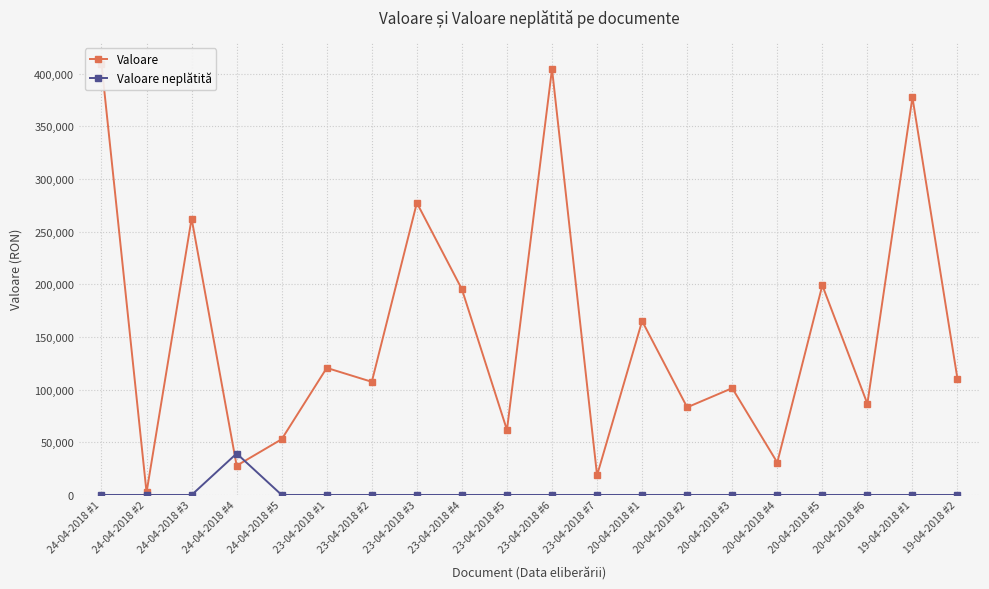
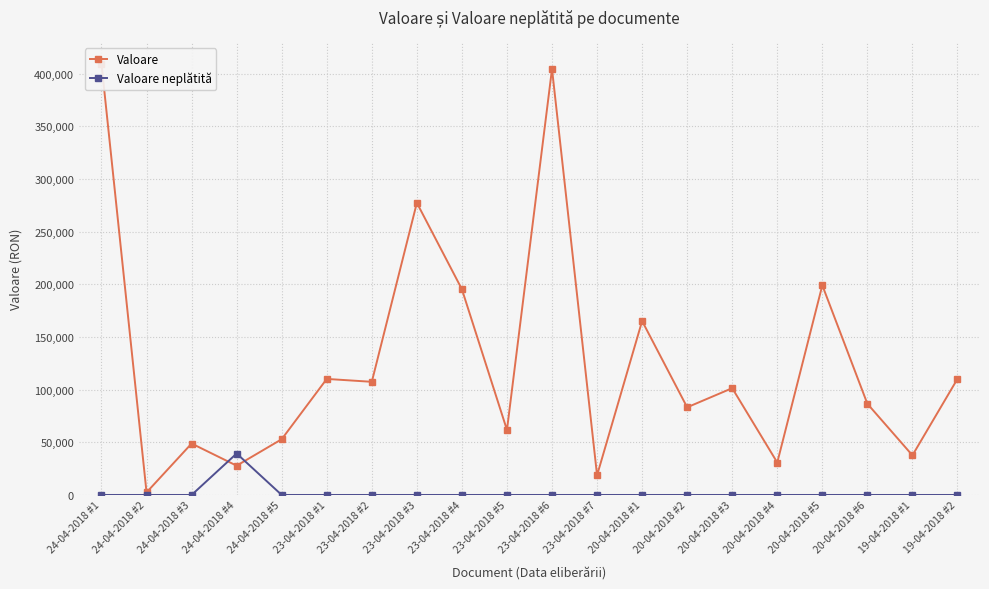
  {
    "Valoare": {
      "24-04-2018 #2": "2,000",
-     "24-04-2018 #3": "262,000",
+     "24-04-2018 #3": "49,000",
      "24-04-2018 #4": "28,000",
      "24-04-2018 #5": "53,000",
-     "23-04-2018 #1": "121,000",
+     "23-04-2018 #1": "110,000",
      "23-04-2018 #2": "107,000",
      "23-04-2018 #3": "277,000",
      "23-04-2018 #4": "195,000",
      "23-04-2018 #5": "62,000",
      "23-04-2018 #6": "405,000",
      "23-04-2018 #7": "19,000",
      "20-04-2018 #1": "165,000",
      "20-04-2018 #2": "83,000",
      "20-04-2018 #3": "101,000",
      "20-04-2018 #4": "31,000",
      "20-04-2018 #5": "199,000",
      "20-04-2018 #6": "87,000",
-     "19-04-2018 #1": "378,000",
+     "19-04-2018 #1": "38,000",
      "19-04-2018 #2": "110,000"
    },
    "Valoare neplătită": {
      "24-04-2018 #1": "0",
      "24-04-2018 #2": "0",
      "24-04-2018 #3": "0",
      "24-04-2018 #4": "39,000",
      "24-04-2018 #5": "0",
      "23-04-2018 #1": "0",
      "23-04-2018 #2": "0",
      "23-04-2018 #3": "0",
      "23-04-2018 #4": "0",
      "23-04-2018 #5": "0",
      "23-04-2018 #6": "0",
      "23-04-2018 #7": "0",
      "20-04-2018 #1": "0",
      "20-04-2018 #2": "0",
      "20-04-2018 #3": "0",
      "20-04-2018 #4": "0",
      "20-04-2018 #5": "0",
      "20-04-2018 #6": "0",
      "19-04-2018 #1": "0",
      "19-04-2018 #2": "0"
    }
  }
